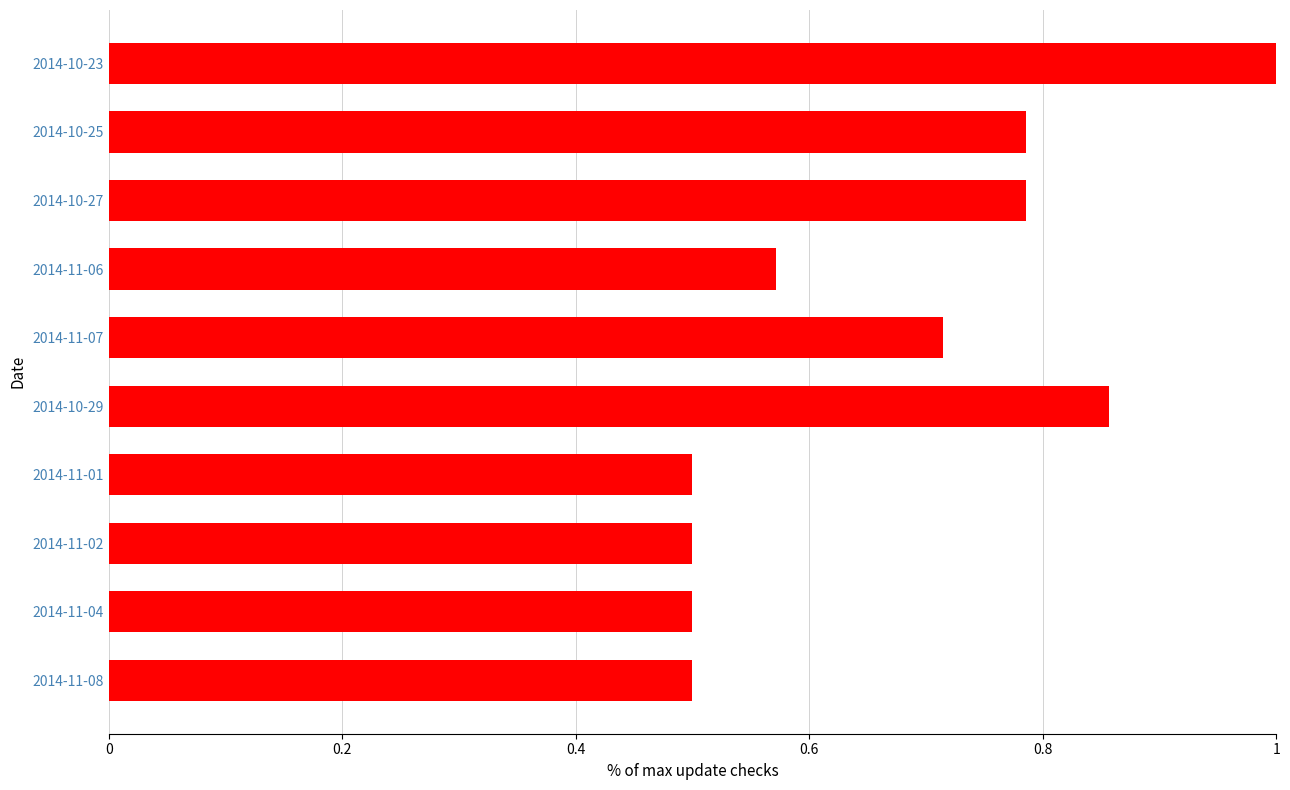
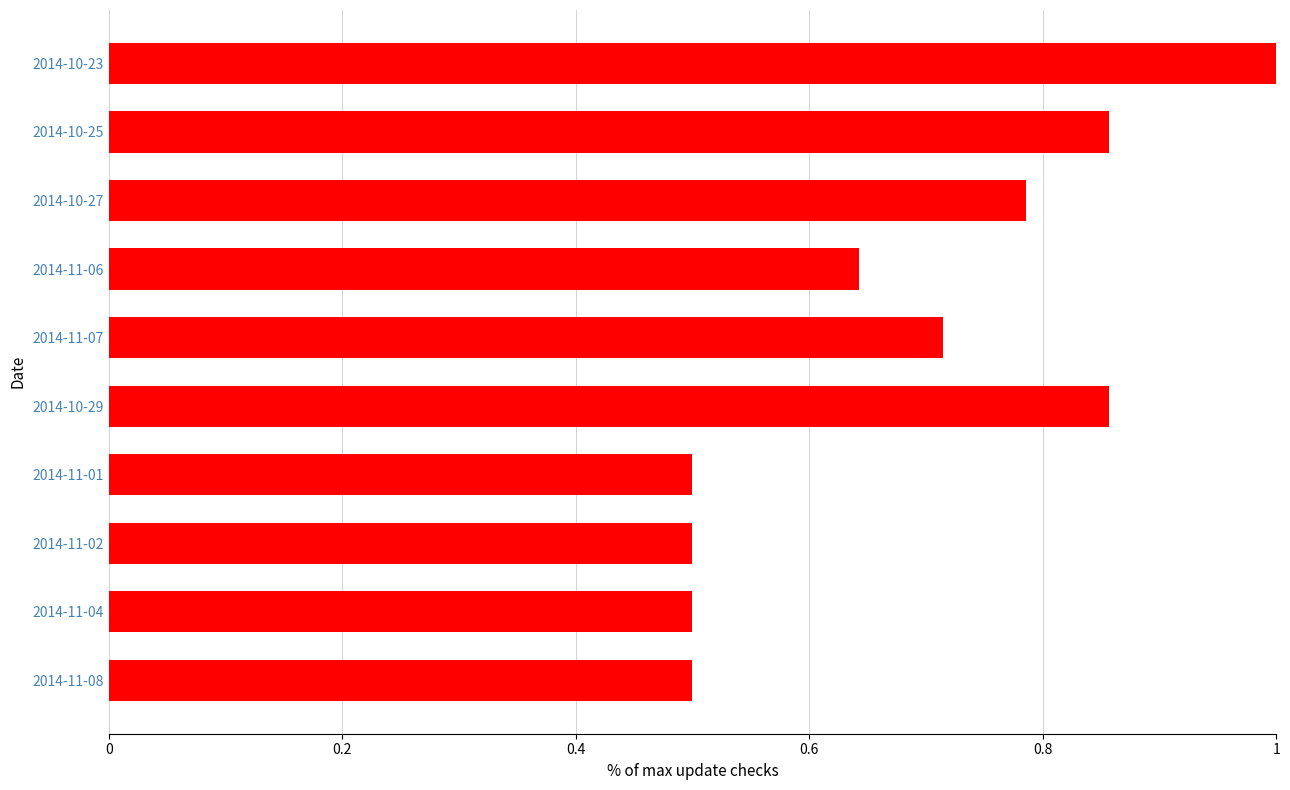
  {
    "2014-10-23": 1.000,
-   "2014-10-25": 0.786,
+   "2014-10-25": 0.857,
    "2014-10-27": 0.786,
-   "2014-11-06": 0.571,
+   "2014-11-06": 0.643,
    "2014-11-07": 0.714,
    "2014-10-29": 0.857,
    "2014-11-01": 0.500,
    "2014-11-02": 0.500,
    "2014-11-04": 0.500,
    "2014-11-08": 0.500
  }
